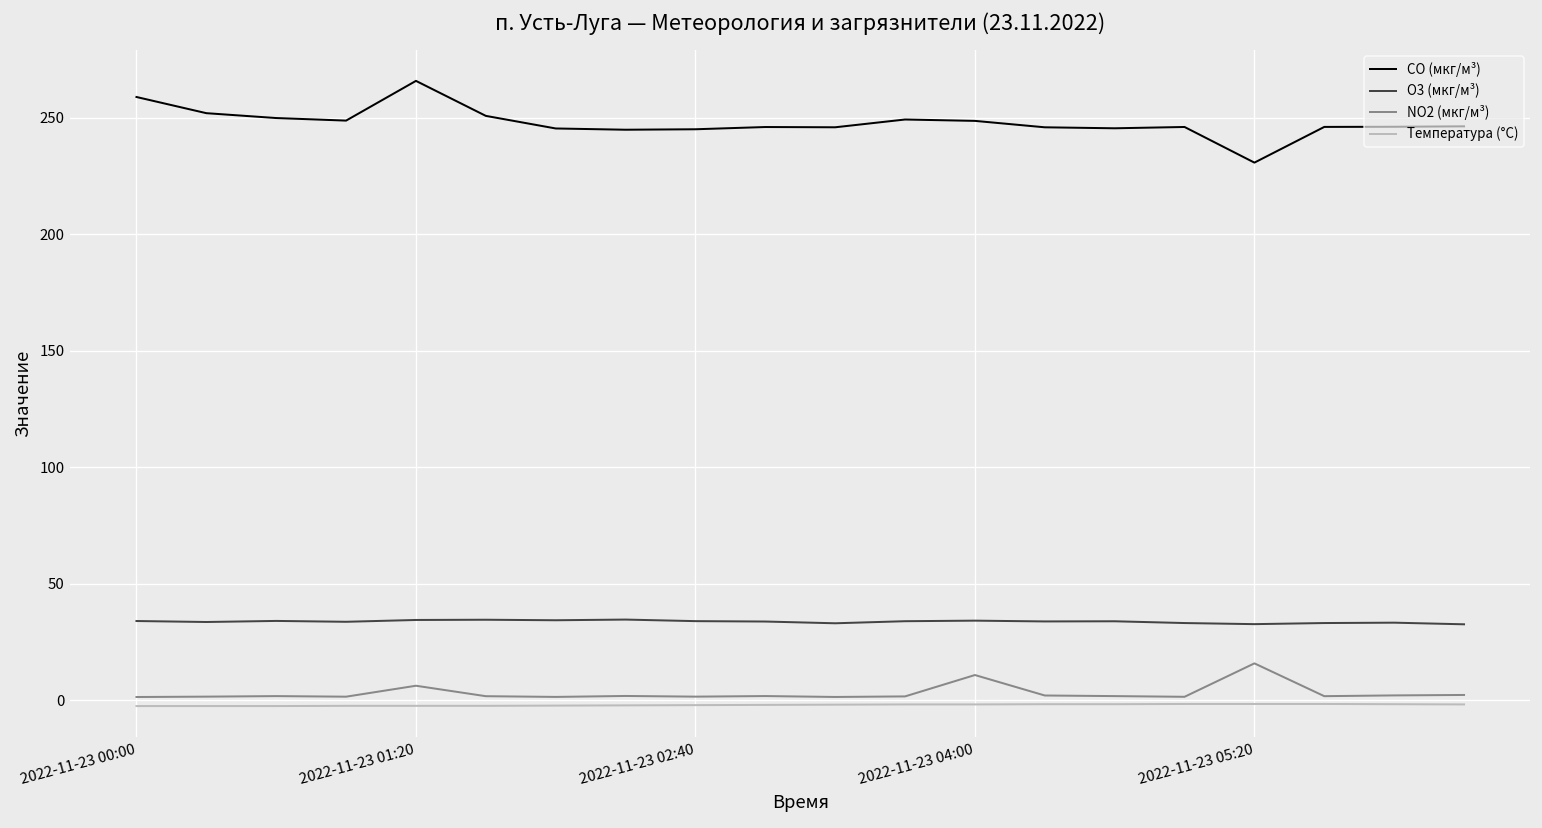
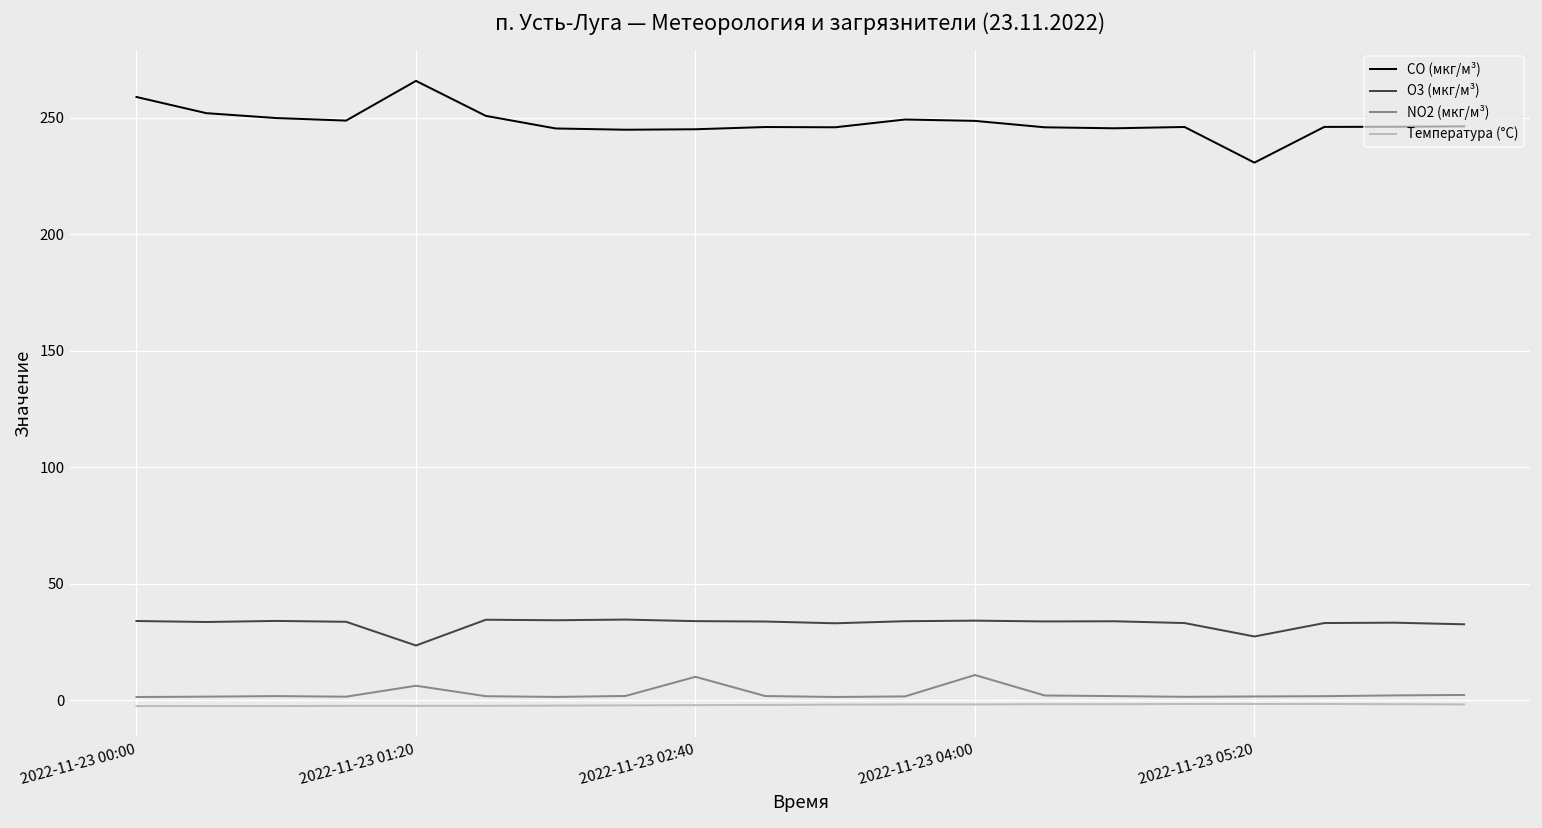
  {
    "CO (мкг/м³)": {
      "2022-11-23 00:00": 259,
      "2022-11-23 01:20": 266,
      "2022-11-23 02:40": 245,
      "2022-11-23 04:00": 249,
      "2022-11-23 05:20": 231
    },
    "O3 (мкг/м³)": {
      "2022-11-23 00:00": 34,
-     "2022-11-23 01:20": 34,
+     "2022-11-23 01:20": 23,
      "2022-11-23 02:40": 34,
      "2022-11-23 04:00": 34,
-     "2022-11-23 05:20": 33
+     "2022-11-23 05:20": 27
    },
    "NO2 (мкг/м³)": {
      "2022-11-23 00:00": 1,
      "2022-11-23 01:20": 6,
-     "2022-11-23 02:40": 1,
+     "2022-11-23 02:40": 10,
      "2022-11-23 04:00": 11,
-     "2022-11-23 05:20": 16
+     "2022-11-23 05:20": 2
    },
    "Температура (°C)": {
      "2022-11-23 00:00": -3,
      "2022-11-23 01:20": -3,
      "2022-11-23 02:40": -2,
      "2022-11-23 04:00": -2,
      "2022-11-23 05:20": -2
    }
  }
